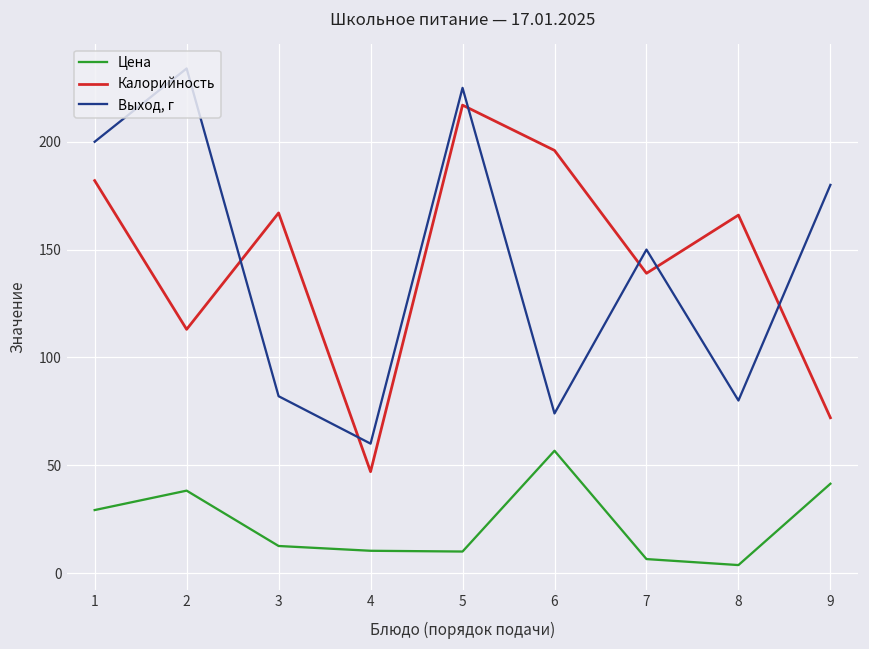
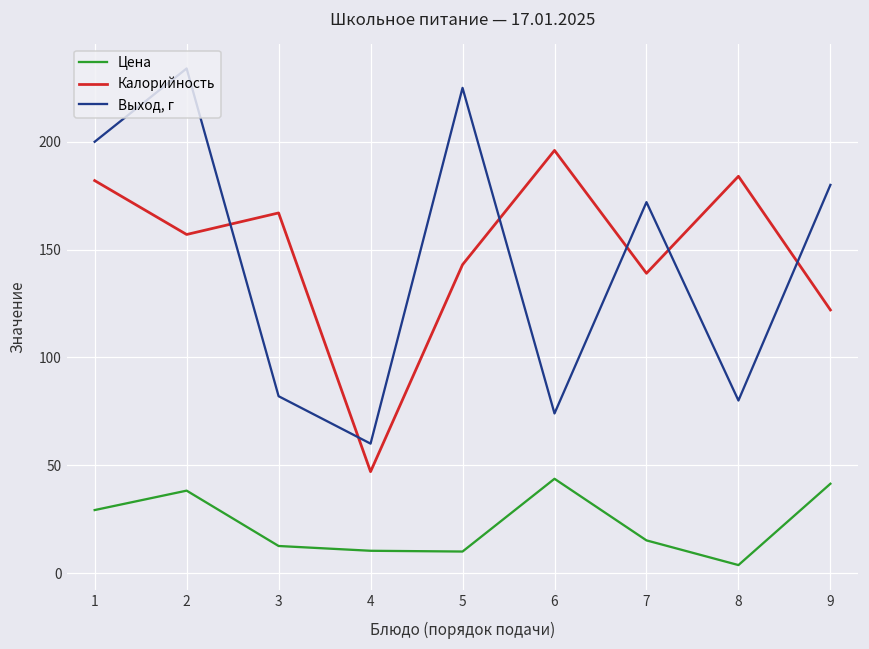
  {
    "Цена": {
      "1": 29,
      "2": 38,
      "3": 13,
      "4": 10,
      "5": 10,
-     "6": 57,
-     "7": 6,
+     "6": 44,
+     "7": 15,
      "8": 4,
      "9": 41
    },
    "Калорийность": {
      "1": 182,
-     "2": 113,
+     "2": 157,
      "3": 167,
      "4": 47,
-     "5": 217,
+     "5": 143,
      "6": 196,
      "7": 139,
-     "8": 166,
-     "9": 72
+     "8": 184,
+     "9": 122
    },
    "Выход, г": {
      "1": 200,
      "3": 82,
      "4": 60,
      "5": 225,
      "6": 74,
-     "7": 150,
+     "7": 172,
      "8": 80,
      "9": 180
    }
  }
